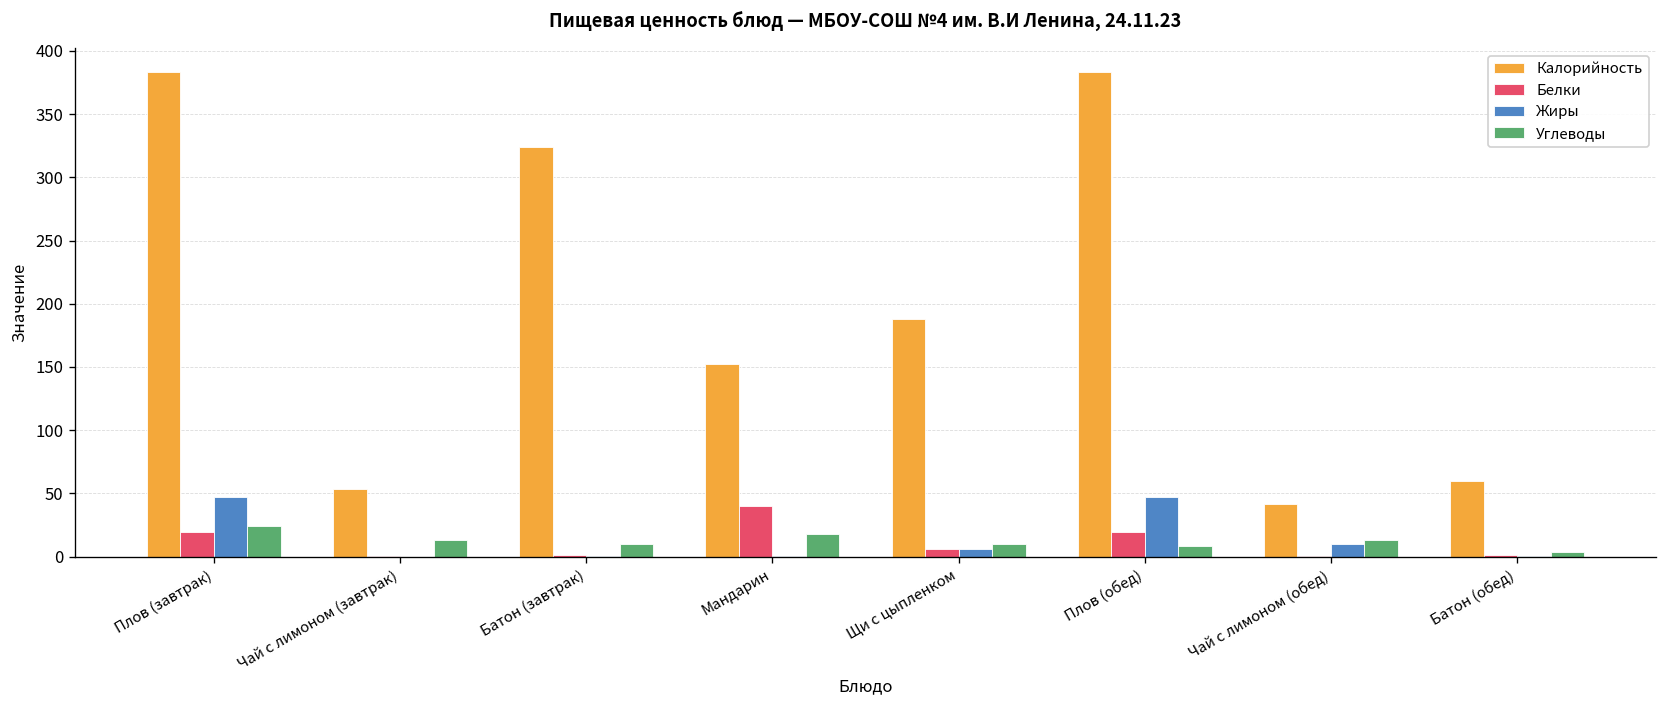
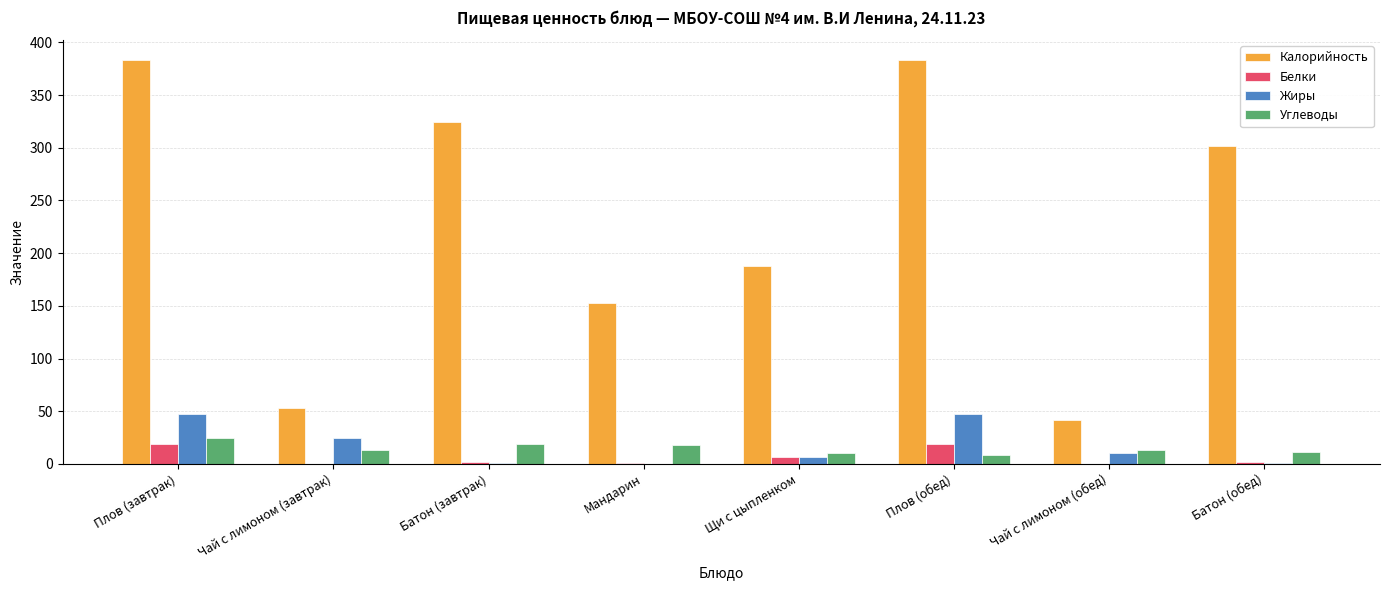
  {
    "Калорийность": {
      "Плов (завтрак)": 383,
      "Чай с лимоном (завтрак)": 53,
      "Батон (завтрак)": 324,
      "Мандарин": 153,
      "Щи с цыпленком": 188,
      "Плов (обед)": 383,
      "Чай с лимоном (обед)": 41,
-     "Батон (обед)": 60
+     "Батон (обед)": 301
    },
    "Белки": {
      "Плов (завтрак)": 19,
-     "Мандарин": 40,
+     "Мандарин": 0,
      "Щи с цыпленком": 6,
      "Плов (обед)": 19
    },
    "Жиры": {
      "Плов (завтрак)": 48,
-     "Чай с лимоном (завтрак)": 0,
+     "Чай с лимоном (завтрак)": 25,
      "Щи с цыпленком": 6,
      "Плов (обед)": 48,
      "Чай с лимоном (обед)": 10
    },
    "Углеводы": {
      "Плов (завтрак)": 24,
      "Чай с лимоном (завтрак)": 14,
-     "Батон (завтрак)": 10,
+     "Батон (завтрак)": 19,
      "Мандарин": 18,
      "Щи с цыпленком": 10,
      "Плов (обед)": 9,
      "Чай с лимоном (обед)": 14,
-     "Батон (обед)": 4
+     "Батон (обед)": 12
    }
  }
